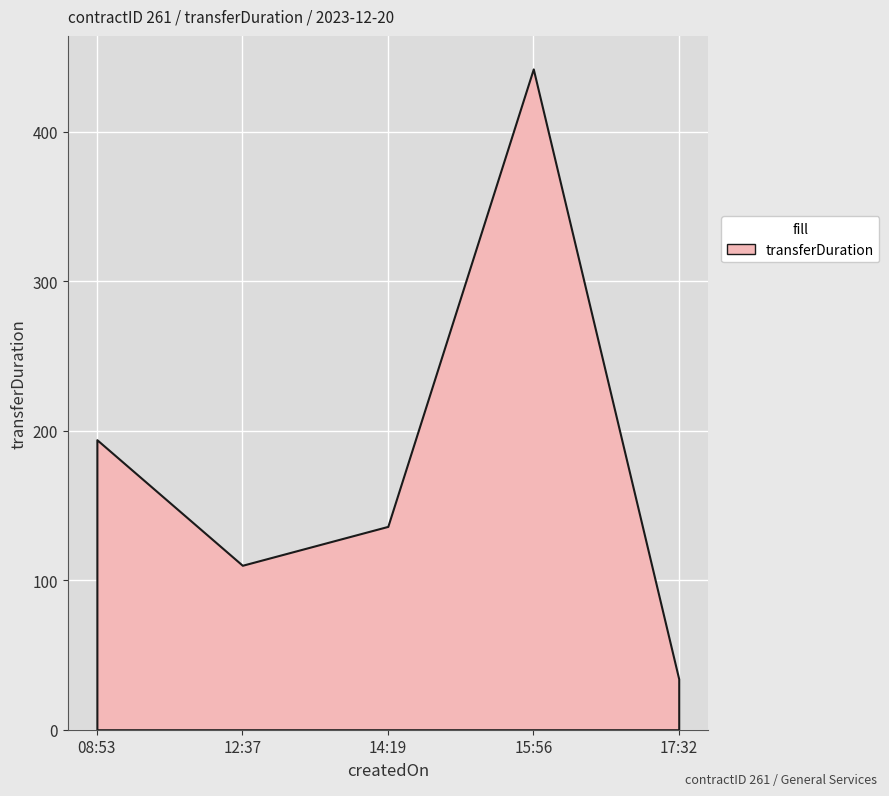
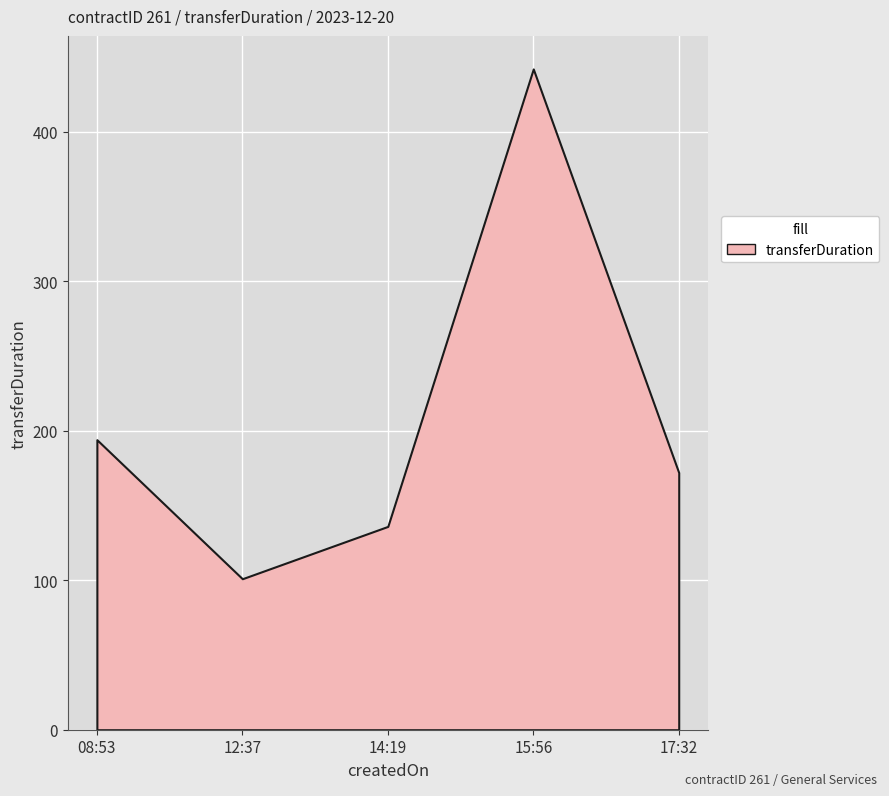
  {
    "08:53": 194,
-   "12:37": 110,
+   "12:37": 101,
    "14:19": 136,
    "15:56": 442,
-   "17:32": 34
+   "17:32": 172
  }
